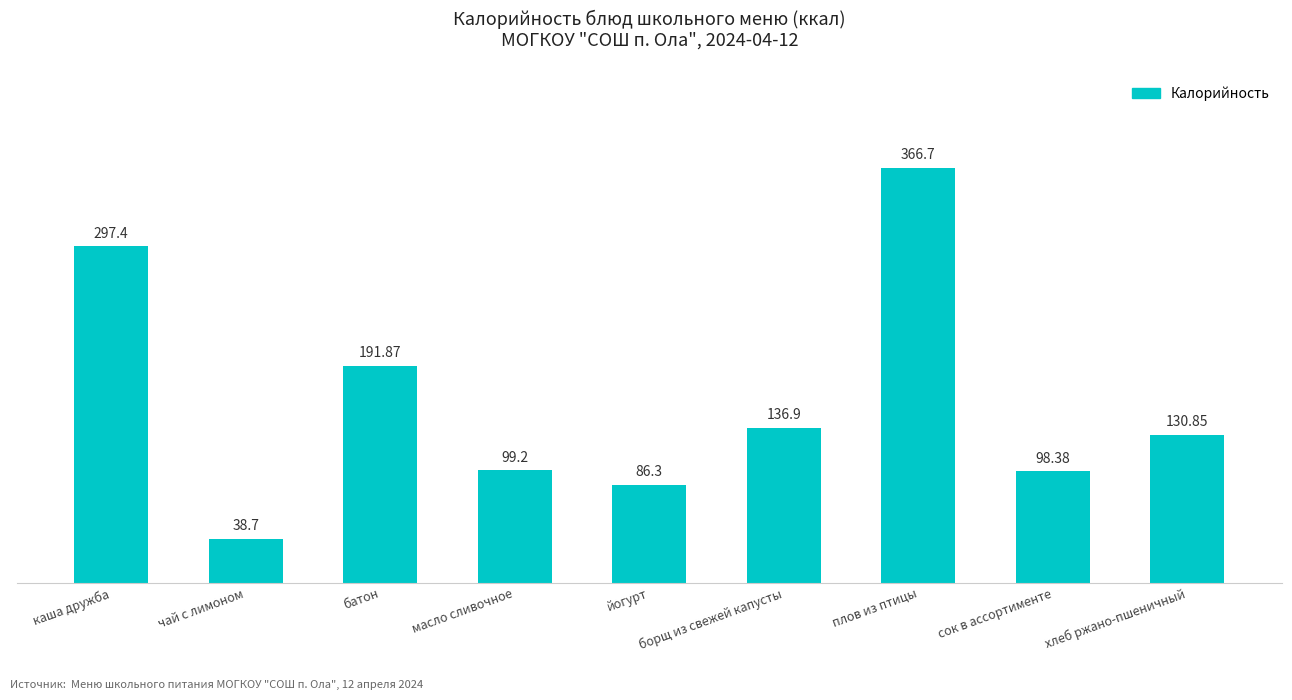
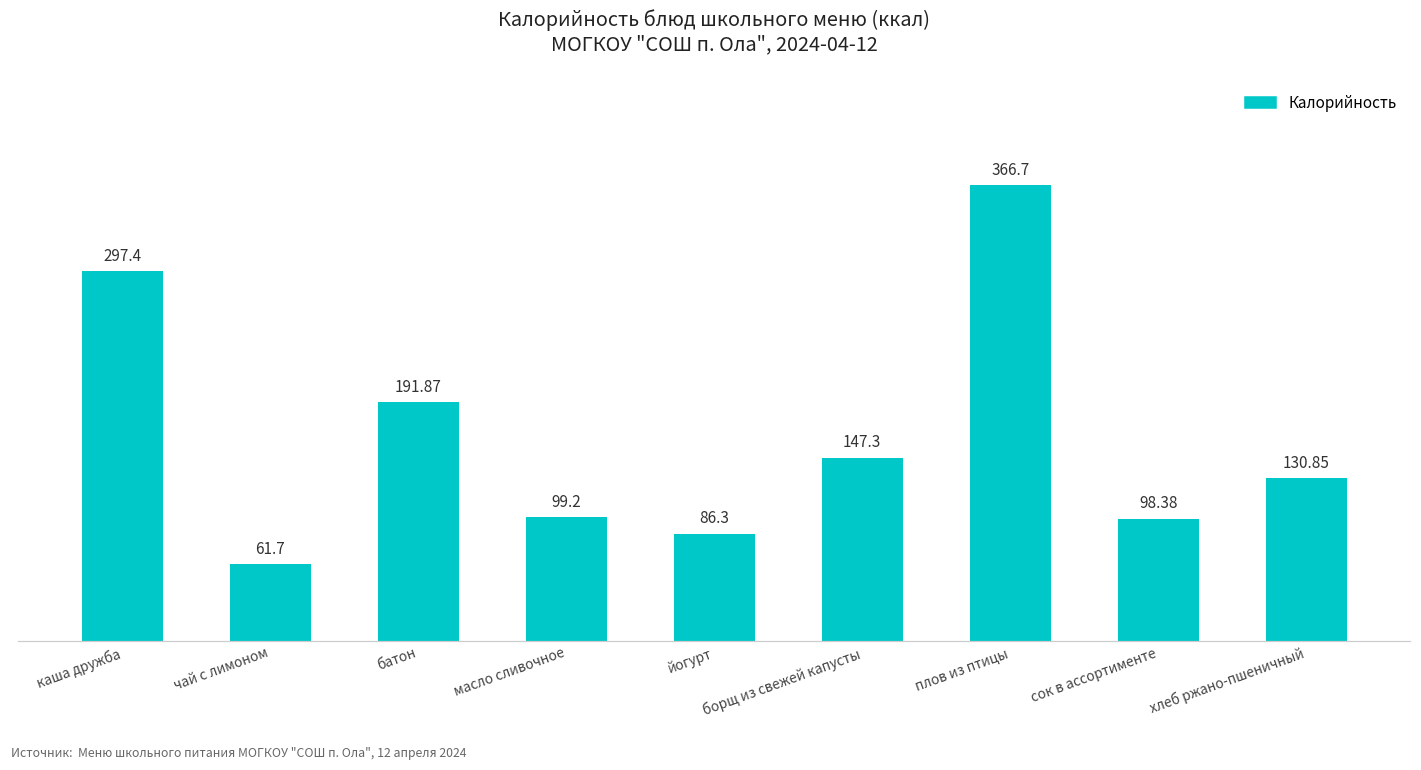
  {
    "каша дружба": 297.4,
-   "чай с лимоном": 38.7,
+   "чай с лимоном": 61.7,
    "батон": 191.87,
    "масло сливочное": 99.2,
    "йогурт": 86.3,
-   "борщ из свежей капусты": 136.9,
+   "борщ из свежей капусты": 147.3,
    "плов из птицы": 366.7,
    "сок в ассортименте": 98.38,
    "хлеб ржано-пшеничный": 130.85
  }
